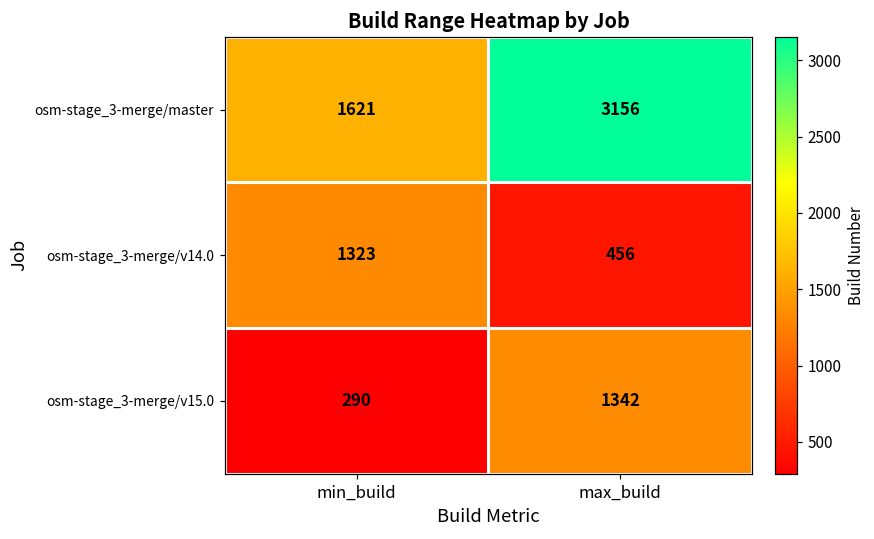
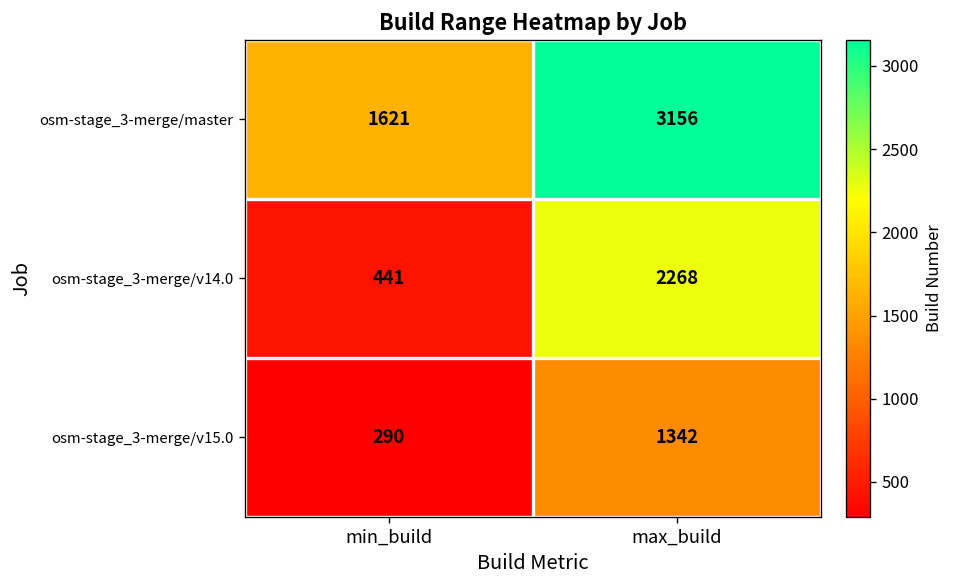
  {
    "osm-stage_3-merge/master": {
      "min_build": 1621,
      "max_build": 3156
    },
    "osm-stage_3-merge/v14.0": {
-     "min_build": 1323,
-     "max_build": 456
+     "min_build": 441,
+     "max_build": 2268
    },
    "osm-stage_3-merge/v15.0": {
      "min_build": 290,
      "max_build": 1342
    }
  }
